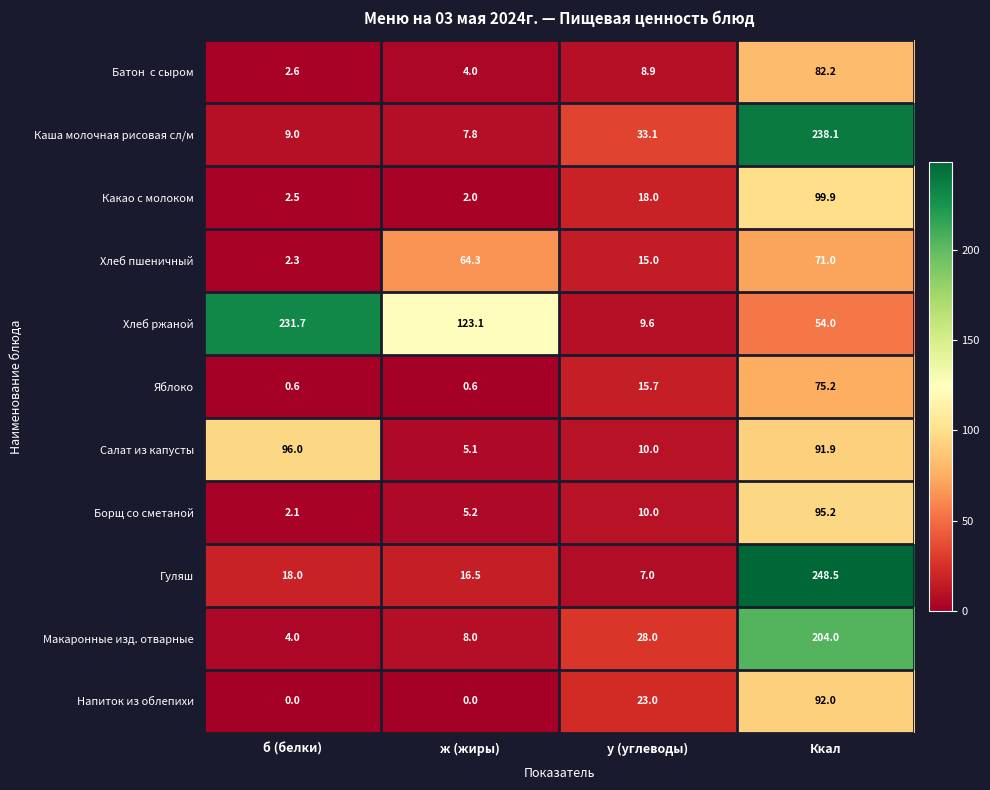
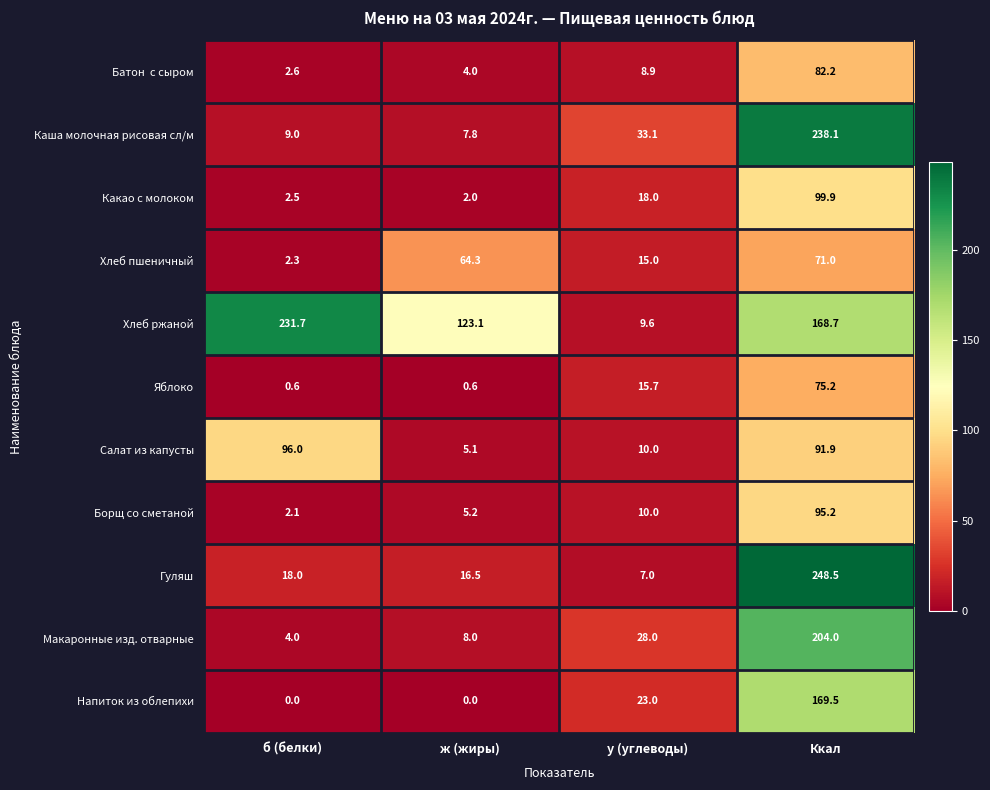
  {
    "Батон с сыром": {
      "б (белки)": 2.6,
      "ж (жиры)": 4.0,
      "у (углеводы)": 8.9,
      "Ккал": 82.2
    },
    "Каша молочная рисовая сл/м": {
      "б (белки)": 9.0,
      "ж (жиры)": 7.8,
      "у (углеводы)": 33.1,
      "Ккал": 238.1
    },
    "Какао с молоком": {
      "б (белки)": 2.5,
      "ж (жиры)": 2.0,
      "у (углеводы)": 18.0,
      "Ккал": 99.9
    },
    "Хлеб пшеничный": {
      "б (белки)": 2.3,
      "ж (жиры)": 64.3,
      "у (углеводы)": 15.0,
      "Ккал": 71.0
    },
    "Хлеб ржаной": {
      "б (белки)": 231.7,
      "ж (жиры)": 123.1,
      "у (углеводы)": 9.6,
-     "Ккал": 54.0
+     "Ккал": 168.7
    },
    "Яблоко": {
      "б (белки)": 0.6,
      "ж (жиры)": 0.6,
      "у (углеводы)": 15.7,
      "Ккал": 75.2
    },
    "Салат из капусты": {
      "б (белки)": 96.0,
      "ж (жиры)": 5.1,
      "у (углеводы)": 10.0,
      "Ккал": 91.9
    },
    "Борщ со сметаной": {
      "б (белки)": 2.1,
      "ж (жиры)": 5.2,
      "у (углеводы)": 10.0,
      "Ккал": 95.2
    },
    "Гуляш": {
      "б (белки)": 18.0,
      "ж (жиры)": 16.5,
      "у (углеводы)": 7.0,
      "Ккал": 248.5
    },
    "Макаронные изд. отварные": {
      "б (белки)": 4.0,
      "ж (жиры)": 8.0,
      "у (углеводы)": 28.0,
      "Ккал": 204.0
    },
    "Напиток из облепихи": {
      "б (белки)": 0.0,
      "ж (жиры)": 0.0,
      "у (углеводы)": 23.0,
-     "Ккал": 92.0
+     "Ккал": 169.5
    }
  }
